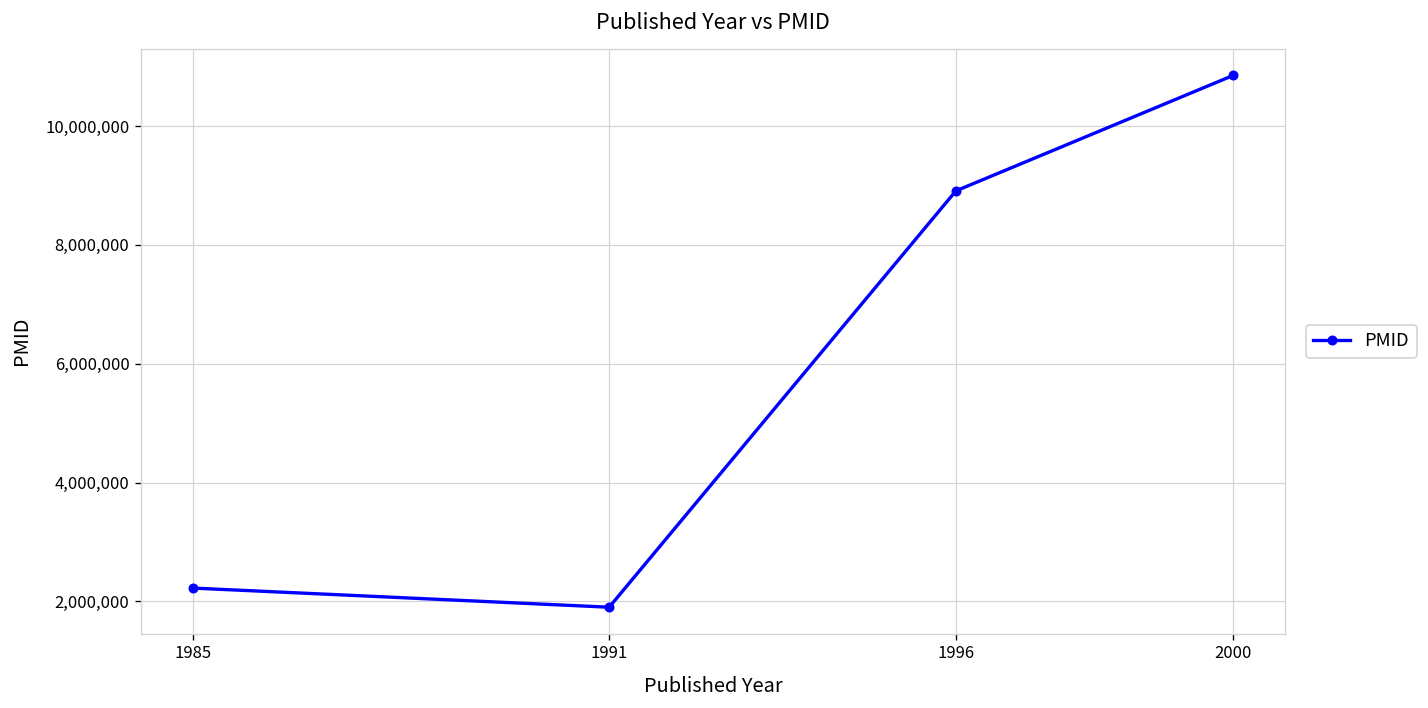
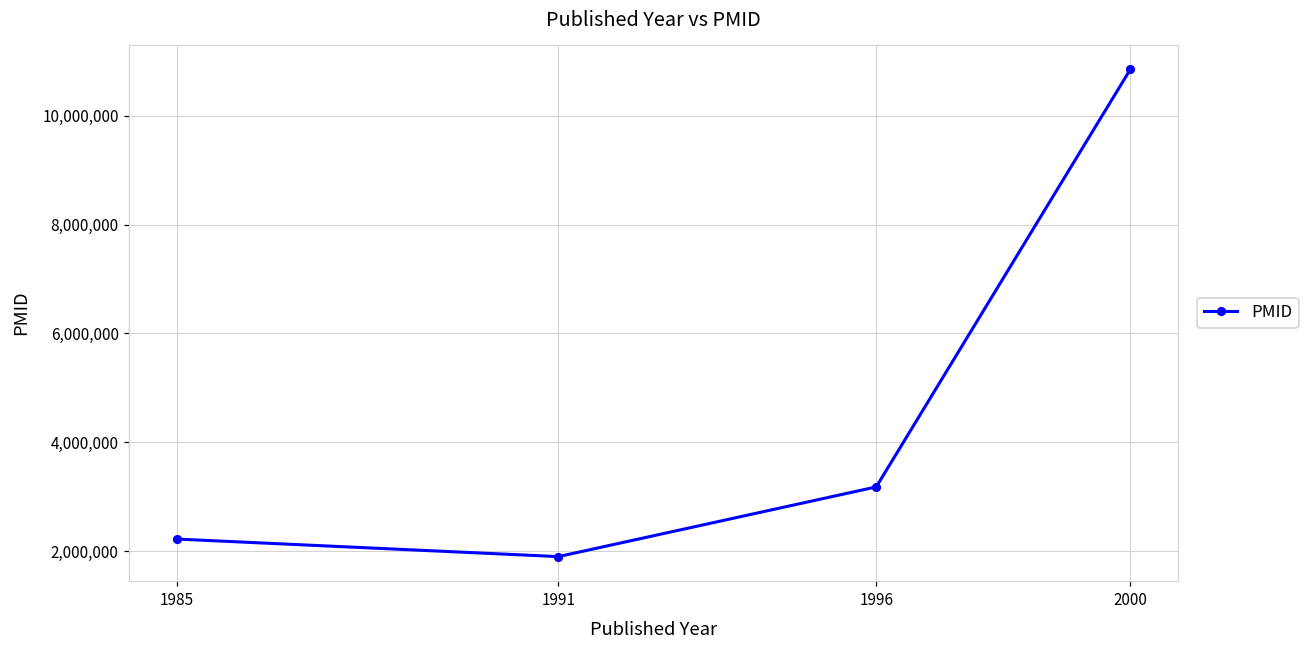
  {
    "1985": "2,200,000",
    "1991": "1,900,000",
-   "1996": "8,900,000",
+   "1996": "3,200,000",
    "2000": "10,900,000"
  }
